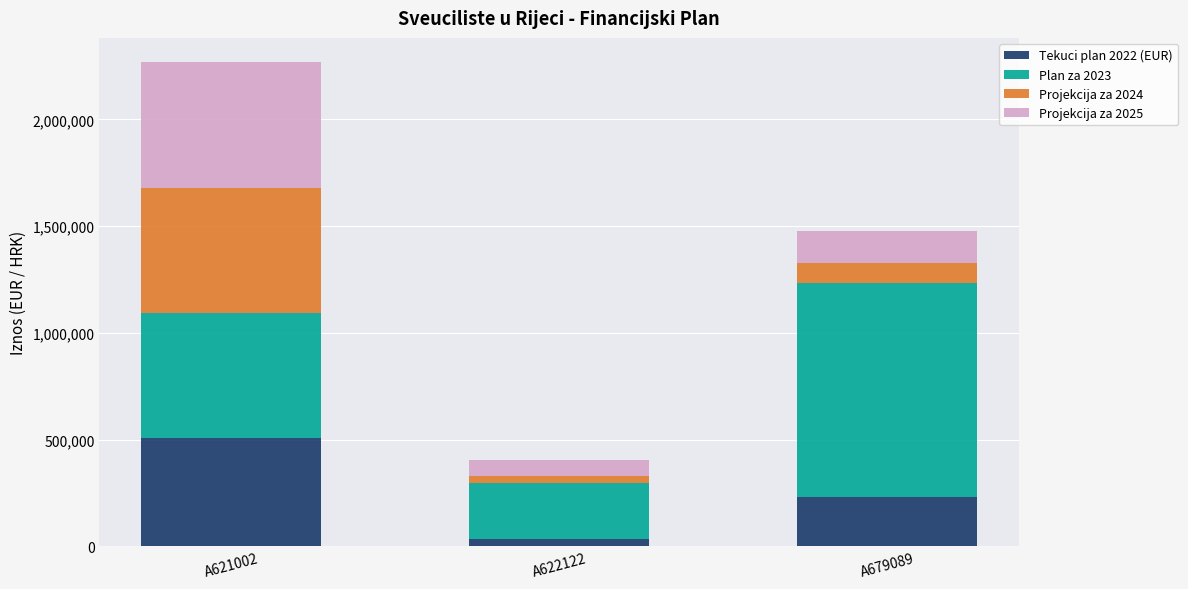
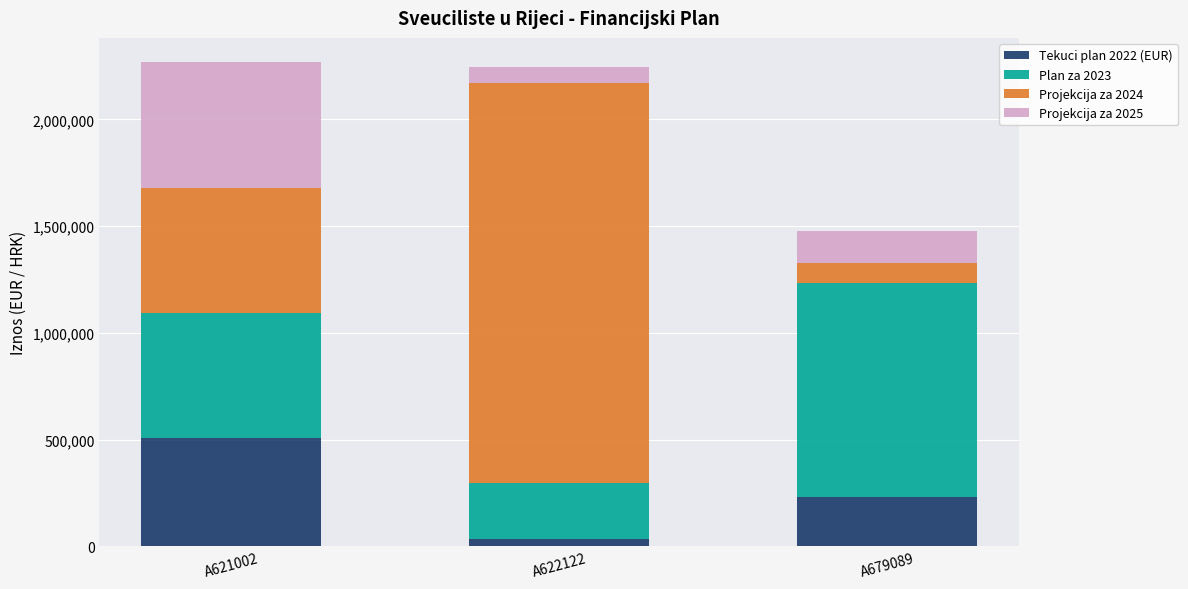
  {
    "Tekuci plan 2022 (EUR)": {
      "A621002": "510,000",
      "A622122": "30,000",
      "A679089": "230,000"
    },
    "Plan za 2023": {
      "A621002": "580,000",
      "A622122": "260,000",
      "A679089": "1,000,000"
    },
    "Projekcija za 2024": {
      "A621002": "590,000",
-     "A622122": "30,000",
+     "A622122": "1,880,000",
      "A679089": "90,000"
    },
    "Projekcija za 2025": {
      "A621002": "590,000",
      "A622122": "70,000",
      "A679089": "150,000"
    }
  }
